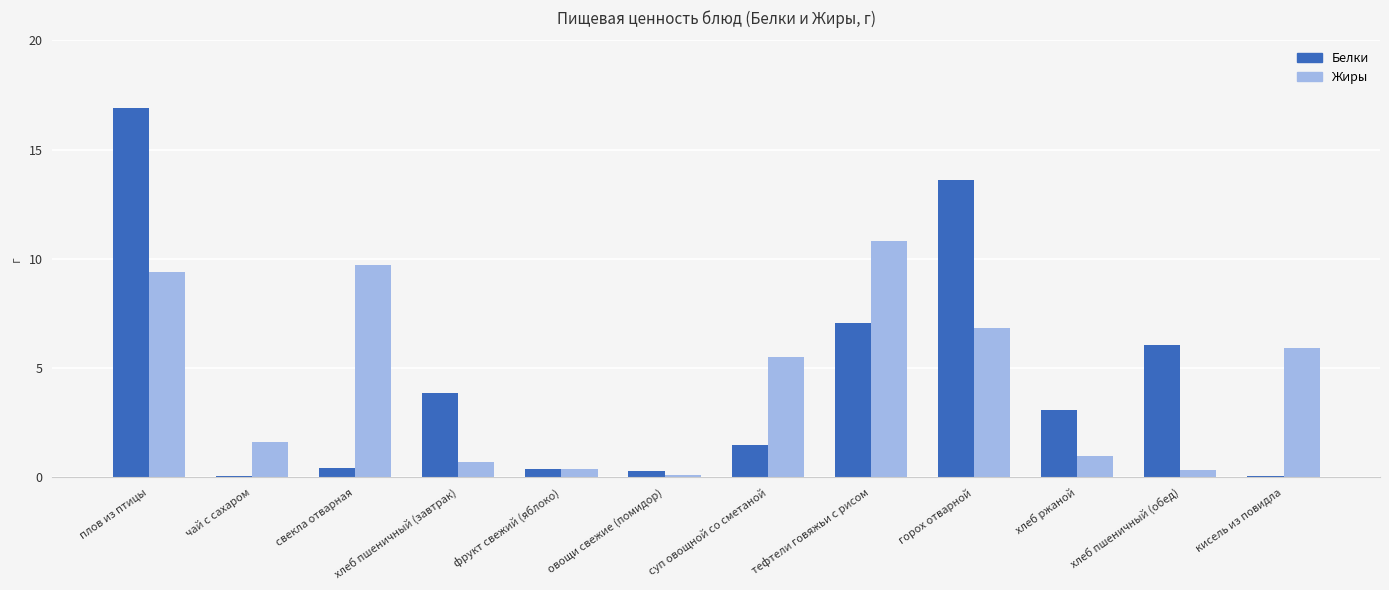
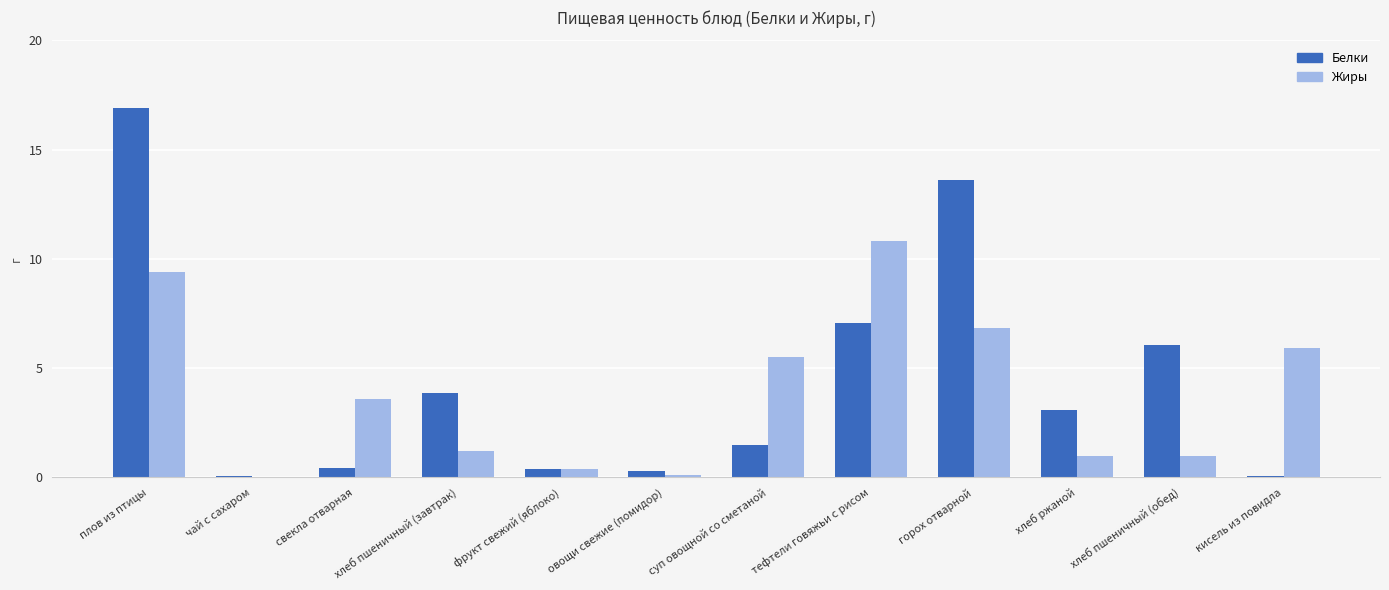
  {
    "Белки": {
      "плов из птицы": 16.9,
      "свекла отварная": 0.4,
      "хлеб пшеничный (завтрак)": 3.9,
      "фрукт свежий (яблоко)": 0.4,
      "овощи свежие (помидор)": 0.3,
      "суп овощной со сметаной": 1.5,
      "тефтели говяжьи с рисом": 7.1,
      "горох отварной": 13.6,
      "хлеб ржаной": 3.1,
      "хлеб пшеничный (обед)": 6.1
    },
    "Жиры": {
      "плов из птицы": 9.4,
-     "чай с сахаром": 1.6,
-     "свекла отварная": 9.7,
-     "хлеб пшеничный (завтрак)": 0.7,
+     "чай с сахаром": 0.0,
+     "свекла отварная": 3.6,
+     "хлеб пшеничный (завтрак)": 1.2,
      "фрукт свежий (яблоко)": 0.4,
      "овощи свежие (помидор)": 0.1,
      "суп овощной со сметаной": 5.5,
      "тефтели говяжьи с рисом": 10.8,
      "горох отварной": 6.9,
      "хлеб ржаной": 1.0,
-     "хлеб пшеничный (обед)": 0.3,
+     "хлеб пшеничный (обед)": 1.0,
      "кисель из повидла": 5.9
    }
  }
